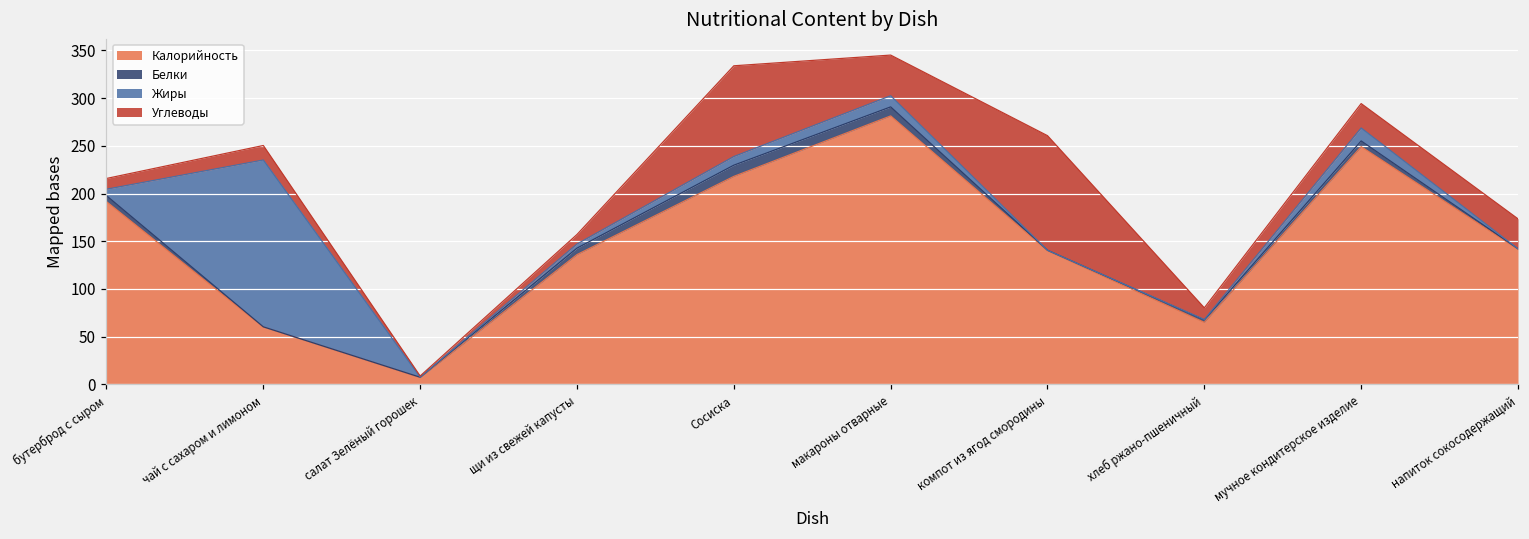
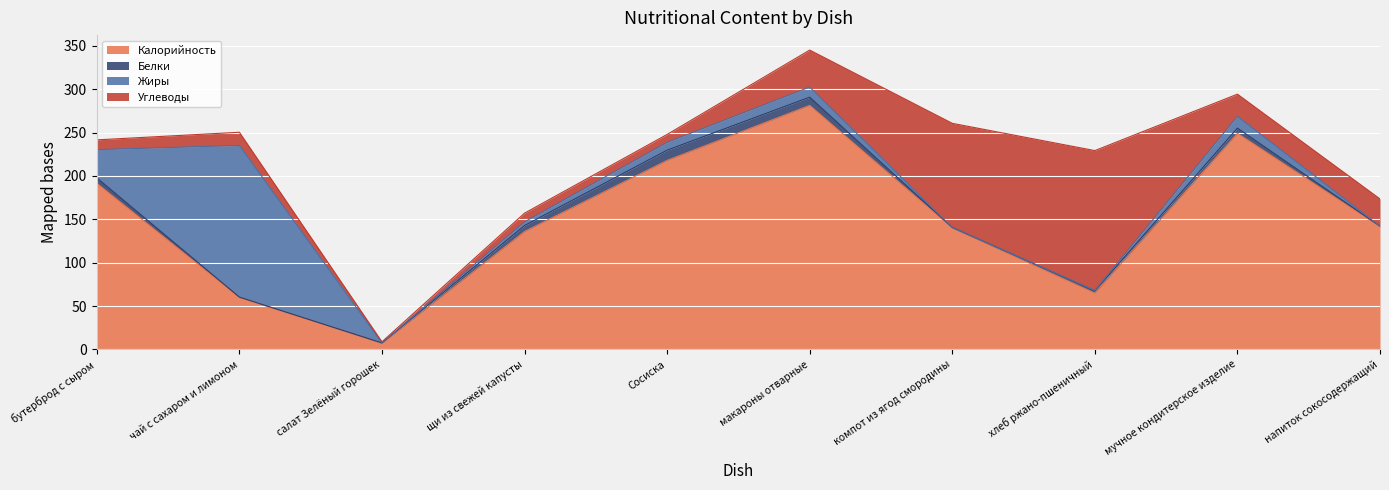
  {
    "Калорийность": {
      "бутерброд с сыром": 190,
      "щи из свежей капусты": 140,
      "Сосиска": 220,
      "макароны отварные": 280,
      "мучное кондитерское изделие": 250
    },
    "Белки": {
      "бутерброд с сыром": 10,
      "щи из свежей капусты": 10,
      "Сосиска": 10,
      "макароны отварные": 10,
      "мучное кондитерское изделие": 10
    },
    "Жиры": {
-     "бутерброд с сыром": 10,
+     "бутерброд с сыром": 30,
      "чай с сахаром и лимоном": 170,
      "щи из свежей капусты": 0,
      "Сосиска": 10,
      "макароны отварные": 10,
      "мучное кондитерское изделие": 10
    },
    "Углеводы": {
      "бутерброд с сыром": 10,
      "чай с сахаром и лимоном": 20,
      "щи из свежей капусты": 10,
-     "Сосиска": 100,
+     "Сосиска": 10,
      "макароны отварные": 40,
      "компот из ягод смородины": 120,
-     "хлеб ржано-пшеничный": 10,
+     "хлеб ржано-пшеничный": 160,
      "мучное кондитерское изделие": 30,
      "напиток сокосодержащий": 30
    }
  }
